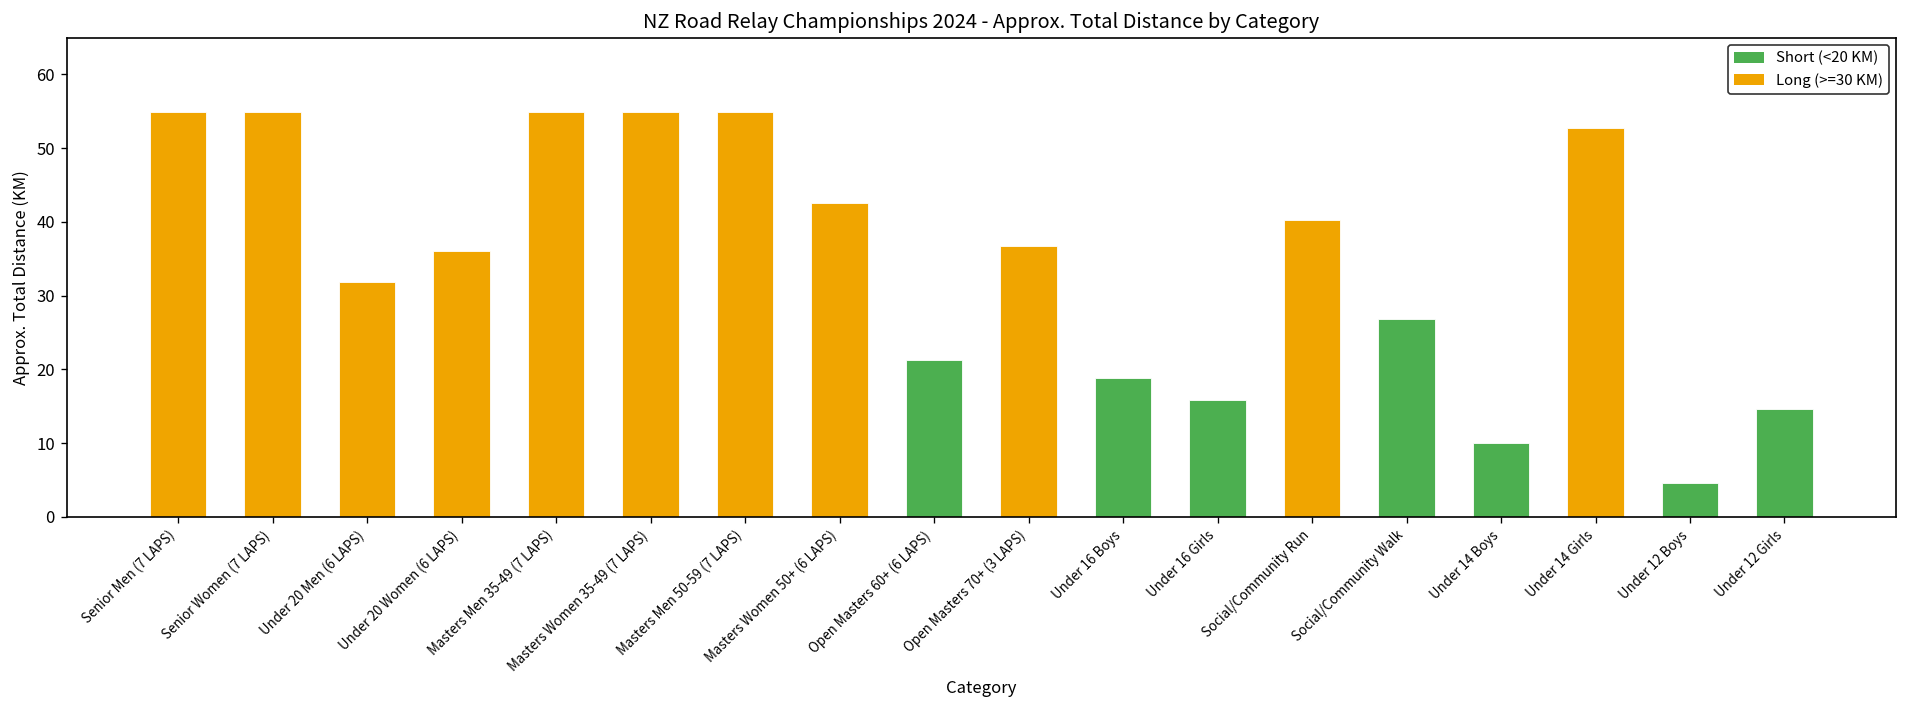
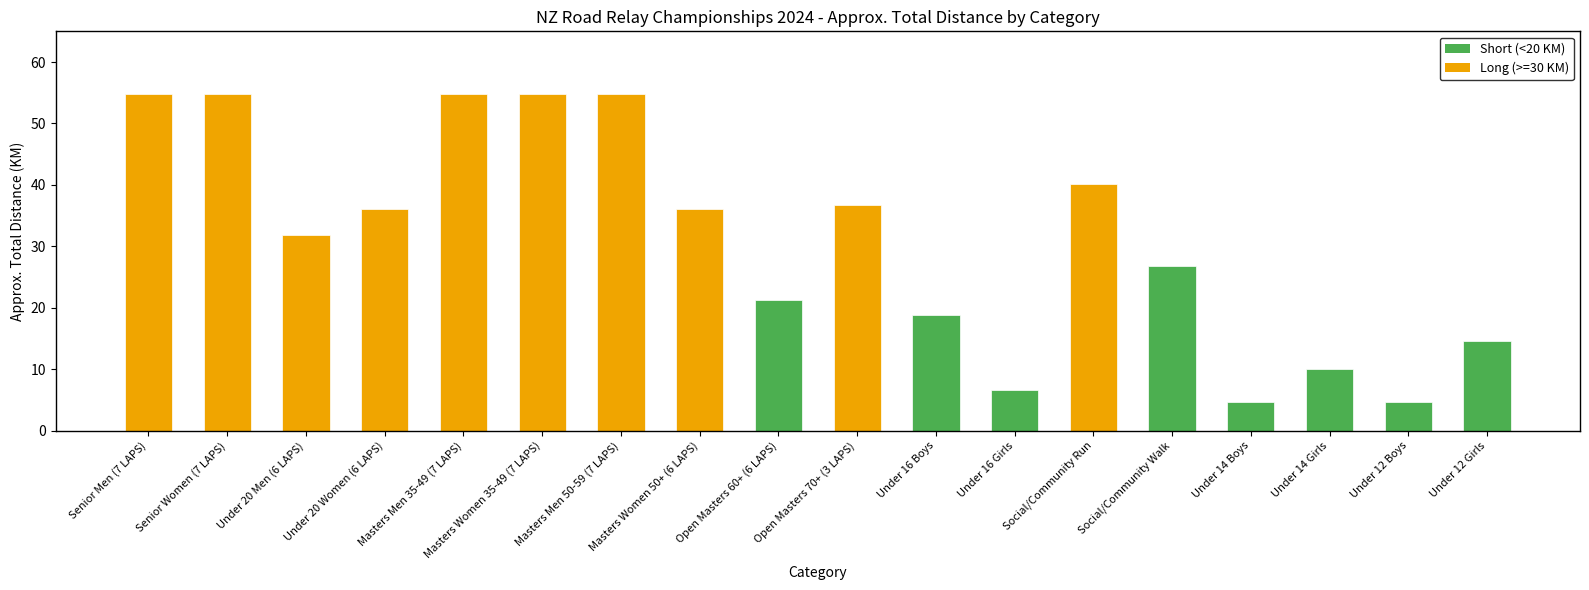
  {
    "Senior Men (7 LAPS)": 55,
    "Senior Women (7 LAPS)": 55,
    "Under 20 Men (6 LAPS)": 32,
    "Under 20 Women (6 LAPS)": 36,
    "Masters Men 35-49 (7 LAPS)": 55,
    "Masters Women 35-49 (7 LAPS)": 55,
    "Masters Men 50-59 (7 LAPS)": 55,
-   "Masters Women 50+ (6 LAPS)": 43,
+   "Masters Women 50+ (6 LAPS)": 36,
    "Open Masters 60+ (6 LAPS)": 21,
    "Open Masters 70+ (3 LAPS)": 37,
    "Under 16 Boys": 19,
-   "Under 16 Girls": 16,
+   "Under 16 Girls": 7,
    "Social/Community Run": 40,
    "Social/Community Walk": 27,
-   "Under 14 Boys": 10,
-   "Under 14 Girls": 53,
+   "Under 14 Boys": 5,
+   "Under 14 Girls": 10,
    "Under 12 Boys": 5,
    "Under 12 Girls": 15
  }
